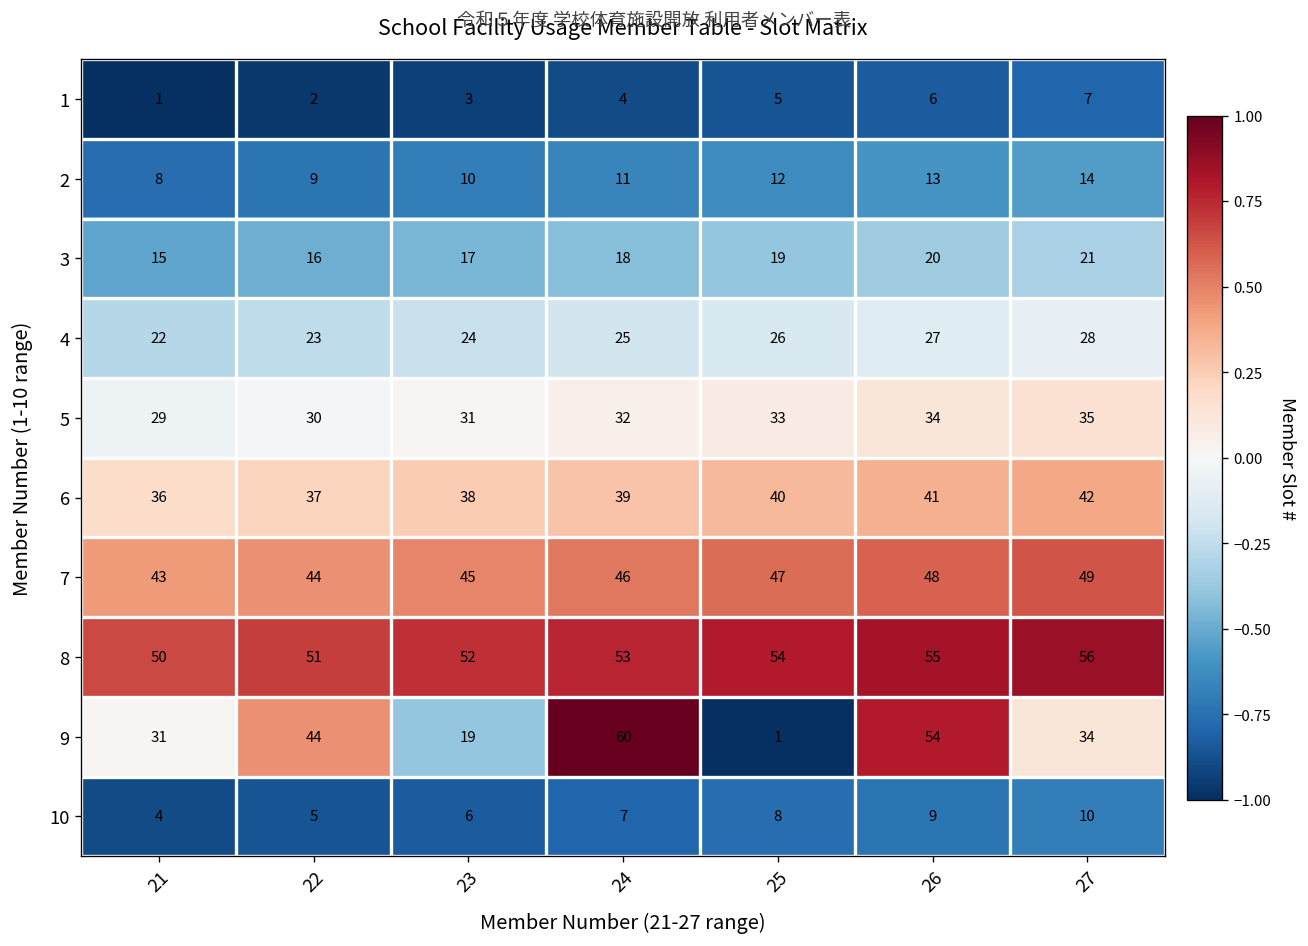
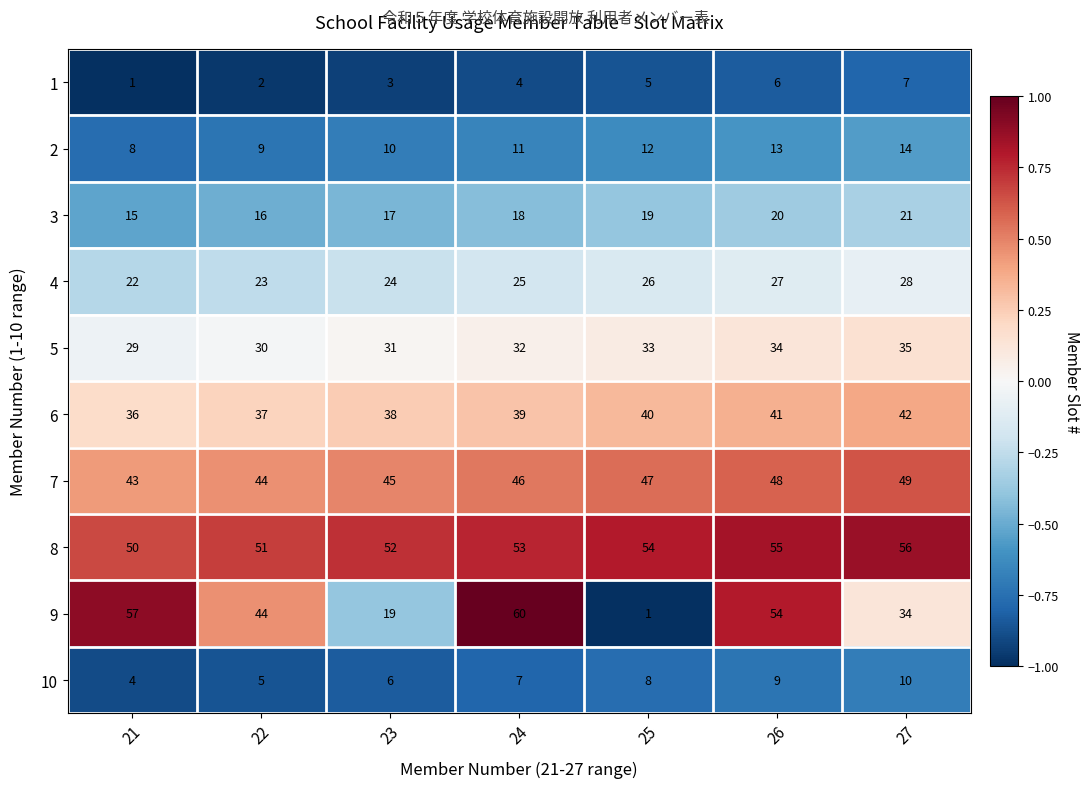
  {
    "1": {
      "21": 1,
      "22": 2,
      "23": 3,
      "24": 4,
      "25": 5,
      "26": 6,
      "27": 7
    },
    "2": {
      "21": 8,
      "22": 9,
      "23": 10,
      "24": 11,
      "25": 12,
      "26": 13,
      "27": 14
    },
    "3": {
      "21": 15,
      "22": 16,
      "23": 17,
      "24": 18,
      "25": 19,
      "26": 20,
      "27": 21
    },
    "4": {
      "21": 22,
      "22": 23,
      "23": 24,
      "24": 25,
      "25": 26,
      "26": 27,
      "27": 28
    },
    "5": {
      "21": 29,
      "22": 30,
      "23": 31,
      "24": 32,
      "25": 33,
      "26": 34,
      "27": 35
    },
    "6": {
      "21": 36,
      "22": 37,
      "23": 38,
      "24": 39,
      "25": 40,
      "26": 41,
      "27": 42
    },
    "7": {
      "21": 43,
      "22": 44,
      "23": 45,
      "24": 46,
      "25": 47,
      "26": 48,
      "27": 49
    },
    "8": {
      "21": 50,
      "22": 51,
      "23": 52,
      "24": 53,
      "25": 54,
      "26": 55,
      "27": 56
    },
    "9": {
-     "21": 31,
+     "21": 57,
      "22": 44,
      "23": 19,
      "24": 60,
      "25": 1,
      "26": 54,
      "27": 34
    },
    "10": {
      "21": 4,
      "22": 5,
      "23": 6,
      "24": 7,
      "25": 8,
      "26": 9,
      "27": 10
    }
  }
